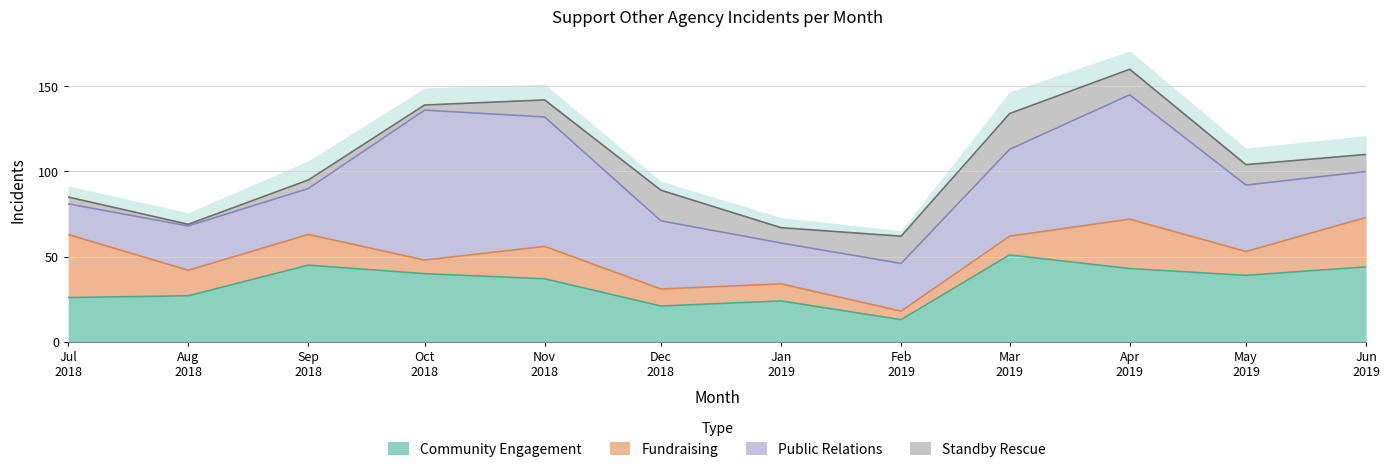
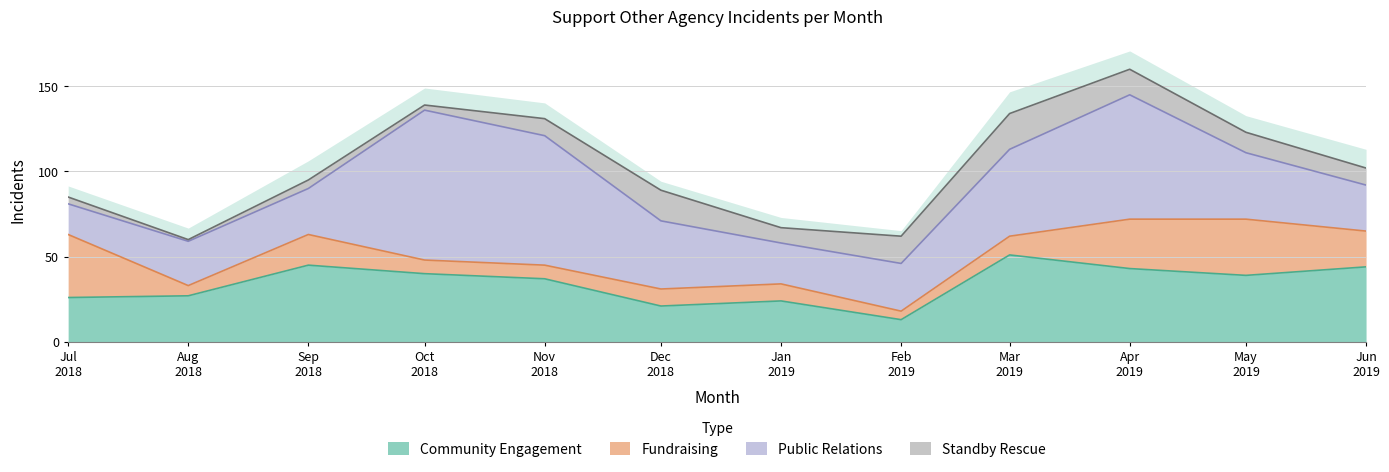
  {
    "Fundraising": {
      "Jul 2018": 37,
-     "Aug 2018": 15,
+     "Aug 2018": 6,
      "Sep 2018": 18,
      "Oct 2018": 8,
-     "Nov 2018": 19,
+     "Nov 2018": 8,
      "Dec 2018": 10,
      "Jan 2019": 10,
      "Feb 2019": 5,
      "Mar 2019": 11,
      "Apr 2019": 29,
-     "May 2019": 14,
-     "Jun 2019": 29
+     "May 2019": 33,
+     "Jun 2019": 21
    }
  }
